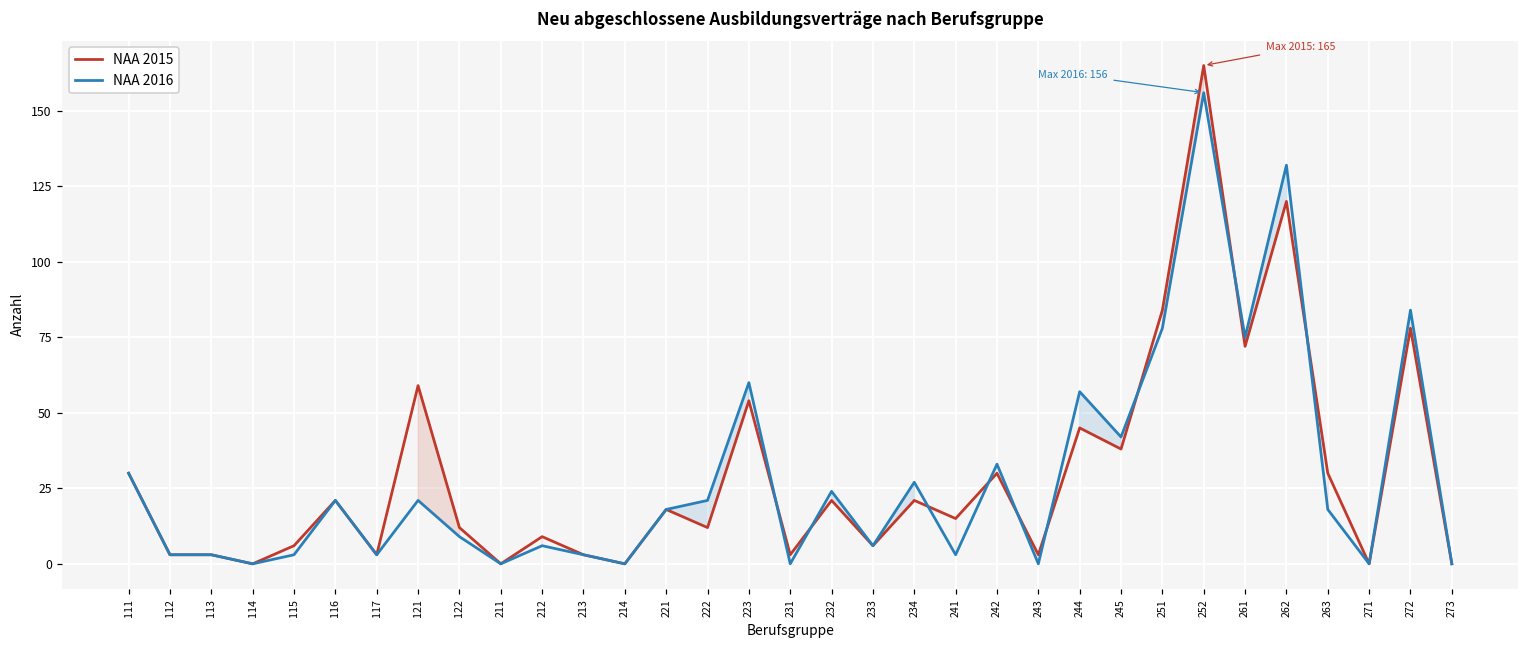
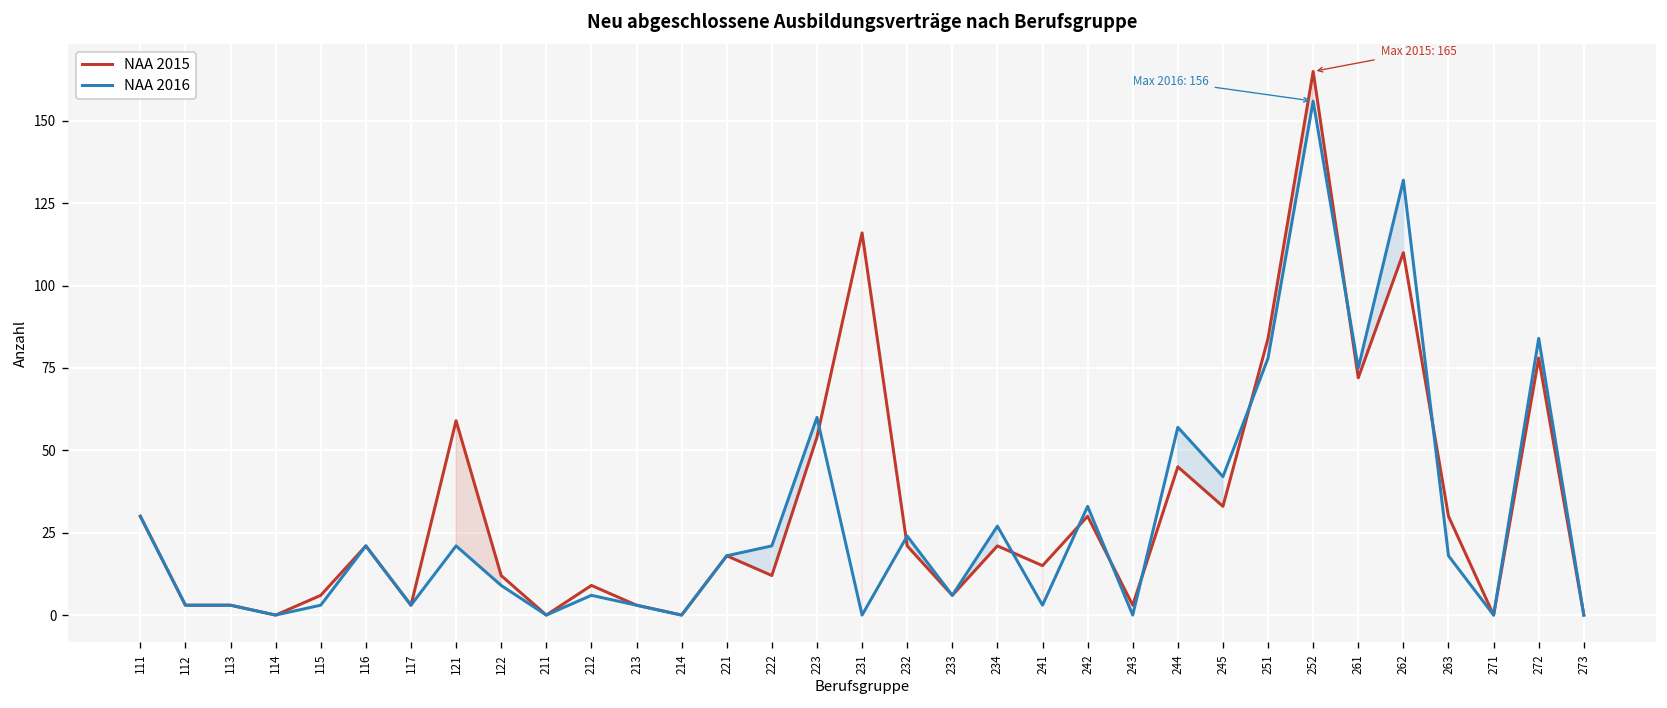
  {
    "NAA 2015": {
      "115": 6,
      "121": 59,
      "122": 12,
      "212": 9,
      "222": 12,
      "223": 54,
-     "231": 3,
+     "231": 116,
      "232": 21,
      "234": 21,
      "241": 15,
      "242": 30,
      "243": 3,
      "244": 45,
-     "245": 38,
+     "245": 33,
      "251": 84,
      "261": 72,
-     "262": 120,
+     "262": 110,
      "263": 30,
      "272": 78
    },
    "NAA 2016": {
      "252": 156
    }
  }
